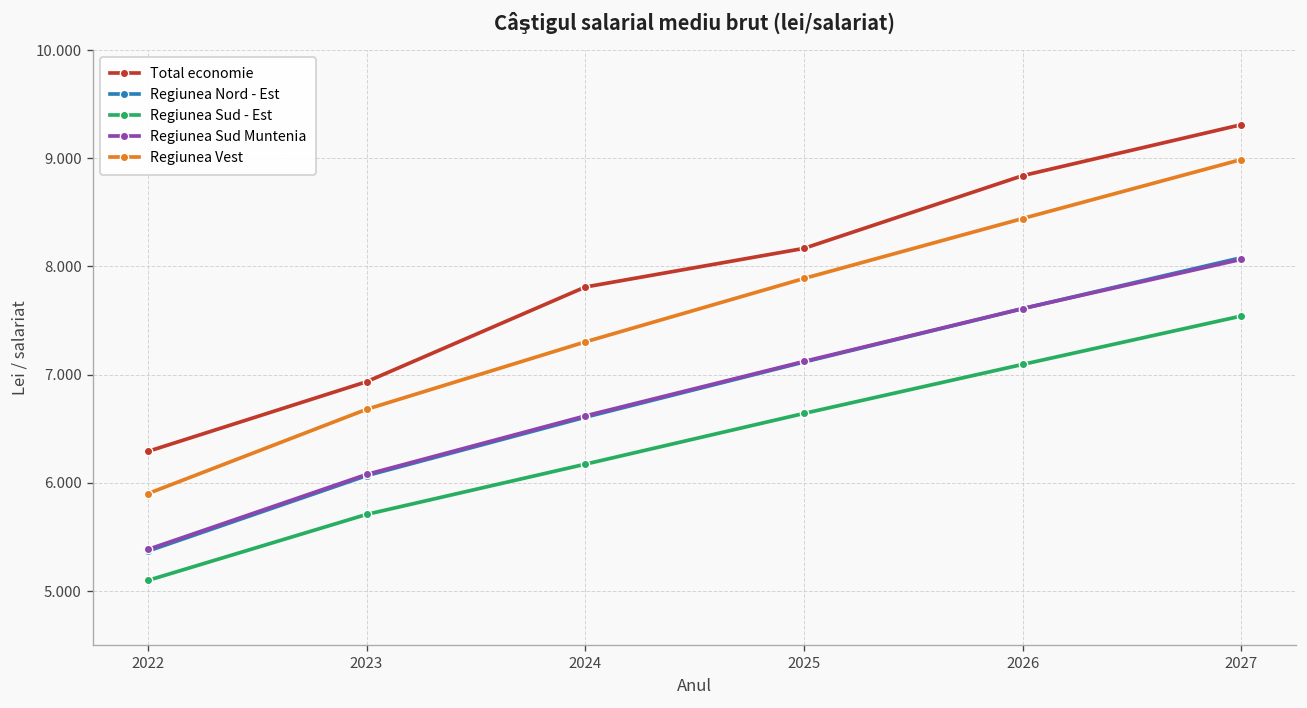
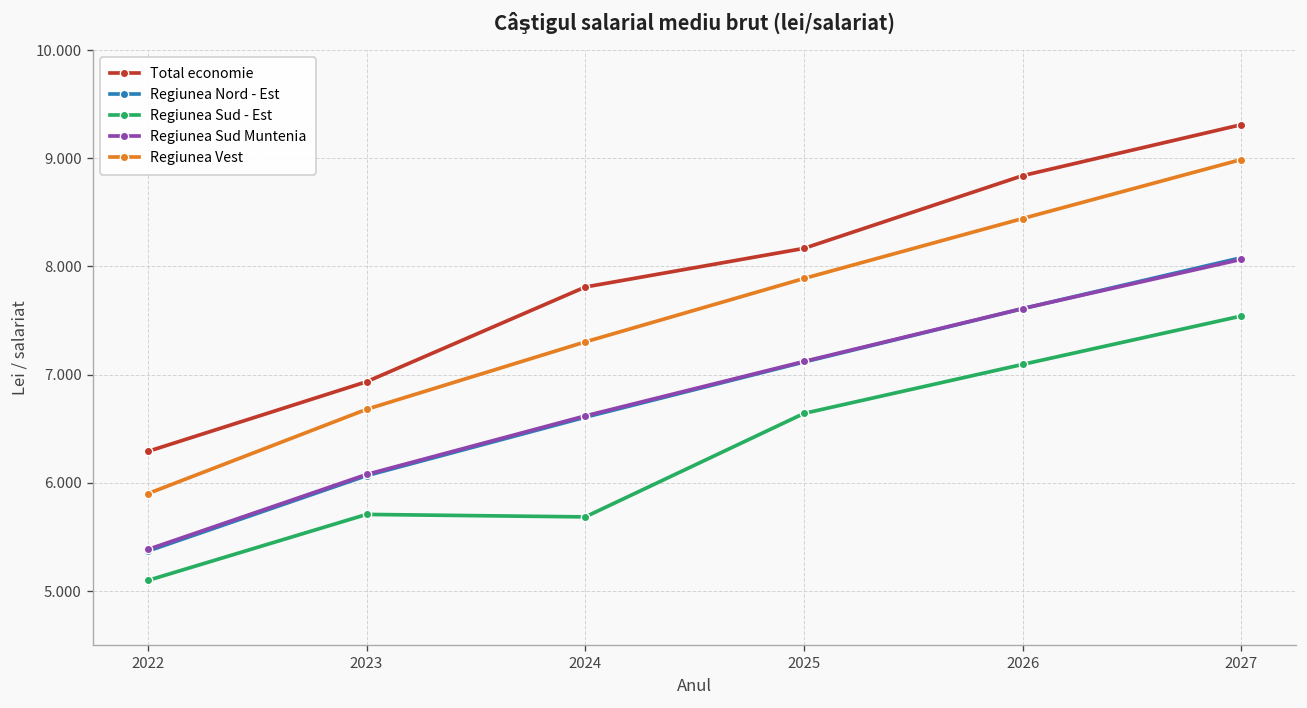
  {
    "Total economie": {
      "2022": 6.3,
      "2023": 6.9,
      "2024": 7.8,
      "2025": 8.2,
      "2026": 8.8,
      "2027": 9.3
    },
    "Regiunea Sud - Est": {
      "2022": 5.1,
      "2023": 5.7,
-     "2024": 6.2,
+     "2024": 5.7,
      "2025": 6.6,
      "2026": 7.1,
      "2027": 7.5
    },
    "Regiunea Vest": {
      "2022": 5.9,
      "2023": 6.7,
      "2024": 7.3,
      "2025": 7.9,
      "2026": 8.4,
      "2027": 9.0
    }
  }
